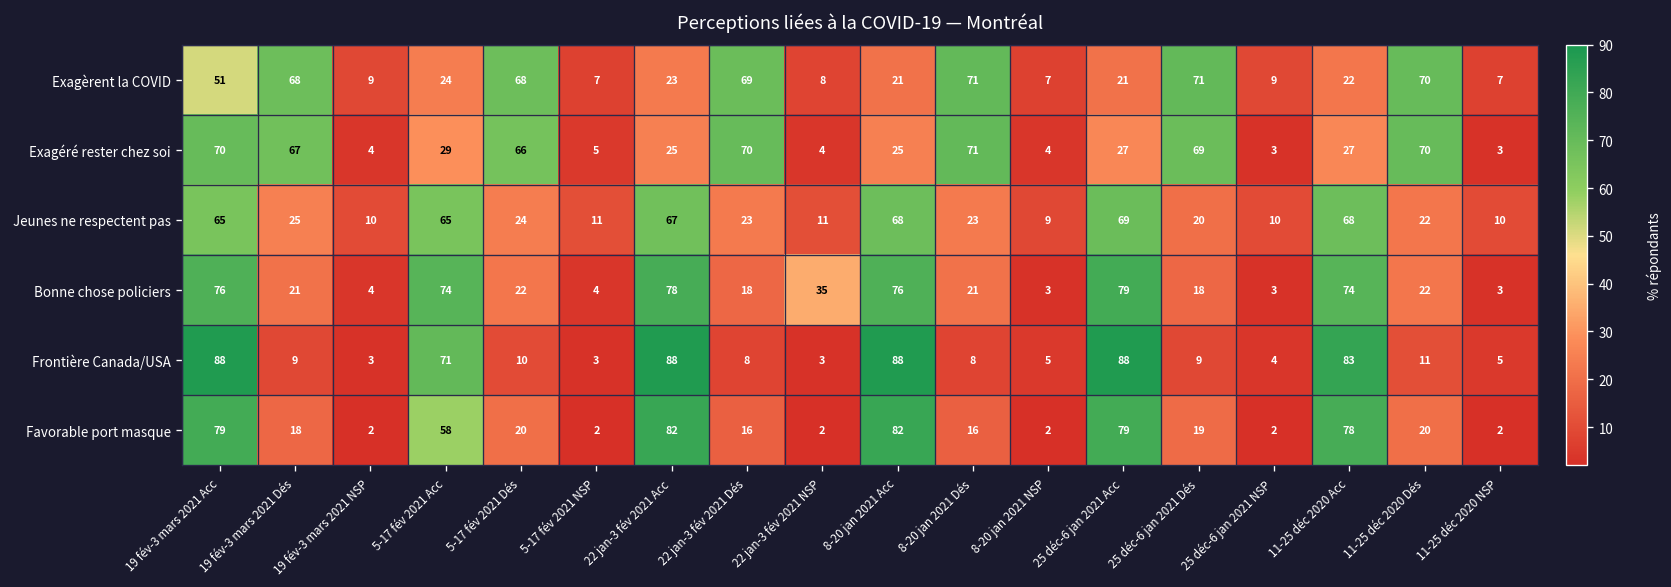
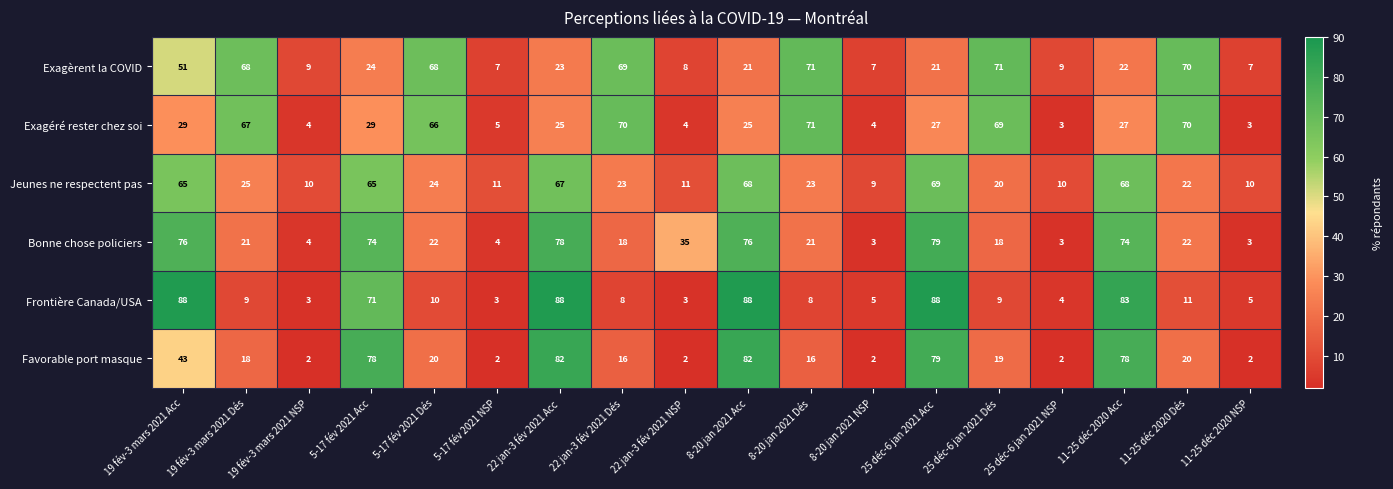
  {
    "Exagèrent la COVID": {
      "19 fév-3 mars 2021 Acc": 51,
      "19 fév-3 mars 2021 Dés": 68,
      "19 fév-3 mars 2021 NSP": 9,
      "5-17 fév 2021 Acc": 24,
      "5-17 fév 2021 Dés": 68,
      "5-17 fév 2021 NSP": 7,
      "22 jan-3 fév 2021 Acc": 23,
      "22 jan-3 fév 2021 Dés": 69,
      "22 jan-3 fév 2021 NSP": 8,
      "8-20 jan 2021 Acc": 21,
      "8-20 jan 2021 Dés": 71,
      "8-20 jan 2021 NSP": 7,
      "25 déc-6 jan 2021 Acc": 21,
      "25 déc-6 jan 2021 Dés": 71,
      "25 déc-6 jan 2021 NSP": 9,
      "11-25 déc 2020 Acc": 22,
      "11-25 déc 2020 Dés": 70,
      "11-25 déc 2020 NSP": 7
    },
    "Exagéré rester chez soi": {
-     "19 fév-3 mars 2021 Acc": 70,
+     "19 fév-3 mars 2021 Acc": 29,
      "19 fév-3 mars 2021 Dés": 67,
      "19 fév-3 mars 2021 NSP": 4,
      "5-17 fév 2021 Acc": 29,
      "5-17 fév 2021 Dés": 66,
      "5-17 fév 2021 NSP": 5,
      "22 jan-3 fév 2021 Acc": 25,
      "22 jan-3 fév 2021 Dés": 70,
      "22 jan-3 fév 2021 NSP": 4,
      "8-20 jan 2021 Acc": 25,
      "8-20 jan 2021 Dés": 71,
      "8-20 jan 2021 NSP": 4,
      "25 déc-6 jan 2021 Acc": 27,
      "25 déc-6 jan 2021 Dés": 69,
      "25 déc-6 jan 2021 NSP": 3,
      "11-25 déc 2020 Acc": 27,
      "11-25 déc 2020 Dés": 70,
      "11-25 déc 2020 NSP": 3
    },
    "Jeunes ne respectent pas": {
      "19 fév-3 mars 2021 Acc": 65,
      "19 fév-3 mars 2021 Dés": 25,
      "19 fév-3 mars 2021 NSP": 10,
      "5-17 fév 2021 Acc": 65,
      "5-17 fév 2021 Dés": 24,
      "5-17 fév 2021 NSP": 11,
      "22 jan-3 fév 2021 Acc": 67,
      "22 jan-3 fév 2021 Dés": 23,
      "22 jan-3 fév 2021 NSP": 11,
      "8-20 jan 2021 Acc": 68,
      "8-20 jan 2021 Dés": 23,
      "8-20 jan 2021 NSP": 9,
      "25 déc-6 jan 2021 Acc": 69,
      "25 déc-6 jan 2021 Dés": 20,
      "25 déc-6 jan 2021 NSP": 10,
      "11-25 déc 2020 Acc": 68,
      "11-25 déc 2020 Dés": 22,
      "11-25 déc 2020 NSP": 10
    },
    "Bonne chose policiers": {
      "19 fév-3 mars 2021 Acc": 76,
      "19 fév-3 mars 2021 Dés": 21,
      "19 fév-3 mars 2021 NSP": 4,
      "5-17 fév 2021 Acc": 74,
      "5-17 fév 2021 Dés": 22,
      "5-17 fév 2021 NSP": 4,
      "22 jan-3 fév 2021 Acc": 78,
      "22 jan-3 fév 2021 Dés": 18,
      "22 jan-3 fév 2021 NSP": 35,
      "8-20 jan 2021 Acc": 76,
      "8-20 jan 2021 Dés": 21,
      "8-20 jan 2021 NSP": 3,
      "25 déc-6 jan 2021 Acc": 79,
      "25 déc-6 jan 2021 Dés": 18,
      "25 déc-6 jan 2021 NSP": 3,
      "11-25 déc 2020 Acc": 74,
      "11-25 déc 2020 Dés": 22,
      "11-25 déc 2020 NSP": 3
    },
    "Frontière Canada/USA": {
      "19 fév-3 mars 2021 Acc": 88,
      "19 fév-3 mars 2021 Dés": 9,
      "19 fév-3 mars 2021 NSP": 3,
      "5-17 fév 2021 Acc": 71,
      "5-17 fév 2021 Dés": 10,
      "5-17 fév 2021 NSP": 3,
      "22 jan-3 fév 2021 Acc": 88,
      "22 jan-3 fév 2021 Dés": 8,
      "22 jan-3 fév 2021 NSP": 3,
      "8-20 jan 2021 Acc": 88,
      "8-20 jan 2021 Dés": 8,
      "8-20 jan 2021 NSP": 5,
      "25 déc-6 jan 2021 Acc": 88,
      "25 déc-6 jan 2021 Dés": 9,
      "25 déc-6 jan 2021 NSP": 4,
      "11-25 déc 2020 Acc": 83,
      "11-25 déc 2020 Dés": 11,
      "11-25 déc 2020 NSP": 5
    },
    "Favorable port masque": {
-     "19 fév-3 mars 2021 Acc": 79,
+     "19 fév-3 mars 2021 Acc": 43,
      "19 fév-3 mars 2021 Dés": 18,
      "19 fév-3 mars 2021 NSP": 2,
-     "5-17 fév 2021 Acc": 58,
+     "5-17 fév 2021 Acc": 78,
      "5-17 fév 2021 Dés": 20,
      "5-17 fév 2021 NSP": 2,
      "22 jan-3 fév 2021 Acc": 82,
      "22 jan-3 fév 2021 Dés": 16,
      "22 jan-3 fév 2021 NSP": 2,
      "8-20 jan 2021 Acc": 82,
      "8-20 jan 2021 Dés": 16,
      "8-20 jan 2021 NSP": 2,
      "25 déc-6 jan 2021 Acc": 79,
      "25 déc-6 jan 2021 Dés": 19,
      "25 déc-6 jan 2021 NSP": 2,
      "11-25 déc 2020 Acc": 78,
      "11-25 déc 2020 Dés": 20,
      "11-25 déc 2020 NSP": 2
    }
  }
